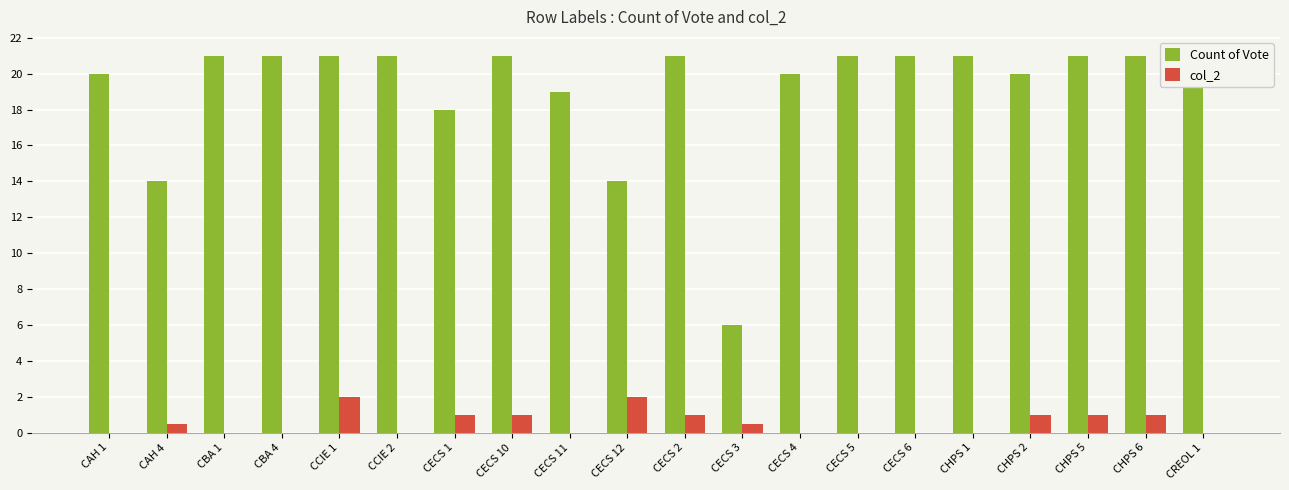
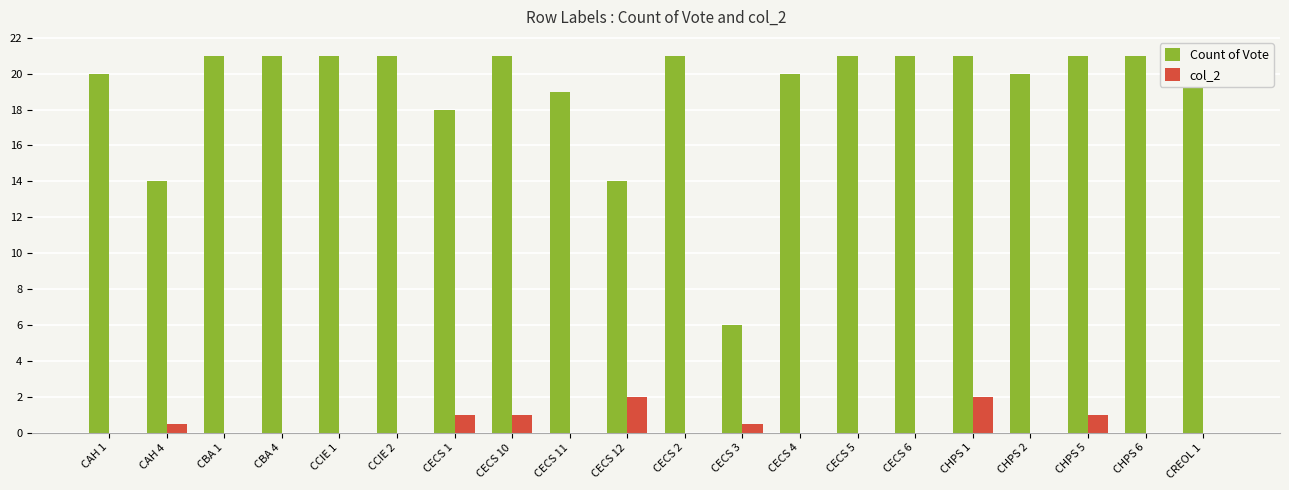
  {
    "Count of Vote": {
      "CAH 1": 20,
      "CAH 4": 14,
      "CBA 1": 21,
      "CBA 4": 21,
      "CCIE 1": 21,
      "CCIE 2": 21,
      "CECS 1": 18,
      "CECS 10": 21,
      "CECS 11": 19,
      "CECS 12": 14,
      "CECS 2": 21,
      "CECS 3": 6,
      "CECS 4": 20,
      "CECS 5": 21,
      "CECS 6": 21,
      "CHPS 1": 21,
      "CHPS 2": 20,
      "CHPS 5": 21,
      "CHPS 6": 21
    },
    "col_2": {
      "CAH 1": 0,
      "CAH 4": 0.5,
      "CBA 1": 0,
      "CBA 4": 0,
-     "CCIE 1": 2,
+     "CCIE 1": 0,
      "CCIE 2": 0,
      "CECS 1": 1,
      "CECS 10": 1,
      "CECS 11": 0,
      "CECS 12": 2,
-     "CECS 2": 1,
+     "CECS 2": 0,
      "CECS 3": 0.5,
      "CECS 4": 0,
      "CECS 5": 0,
      "CECS 6": 0,
-     "CHPS 1": 0,
-     "CHPS 2": 1,
+     "CHPS 1": 2,
+     "CHPS 2": 0,
      "CHPS 5": 1,
-     "CHPS 6": 1,
+     "CHPS 6": 0,
      "CREOL 1": 0
    }
  }
